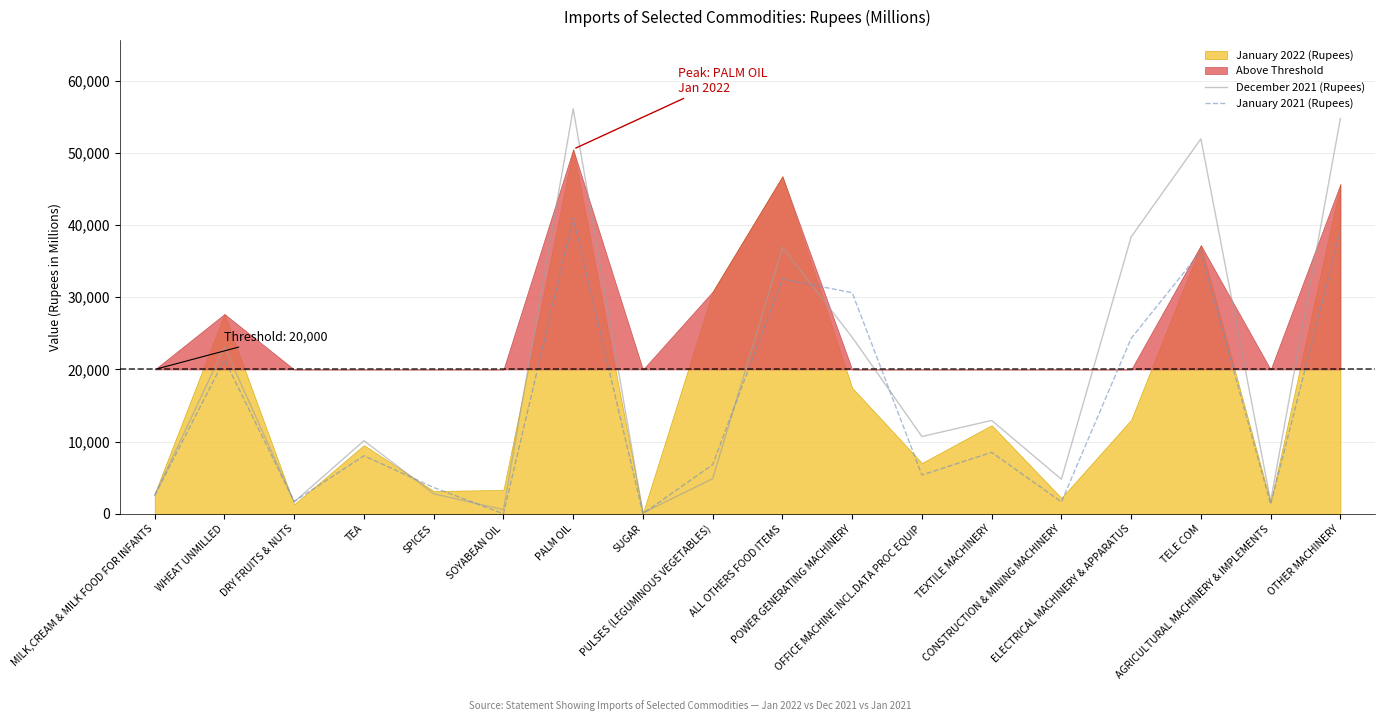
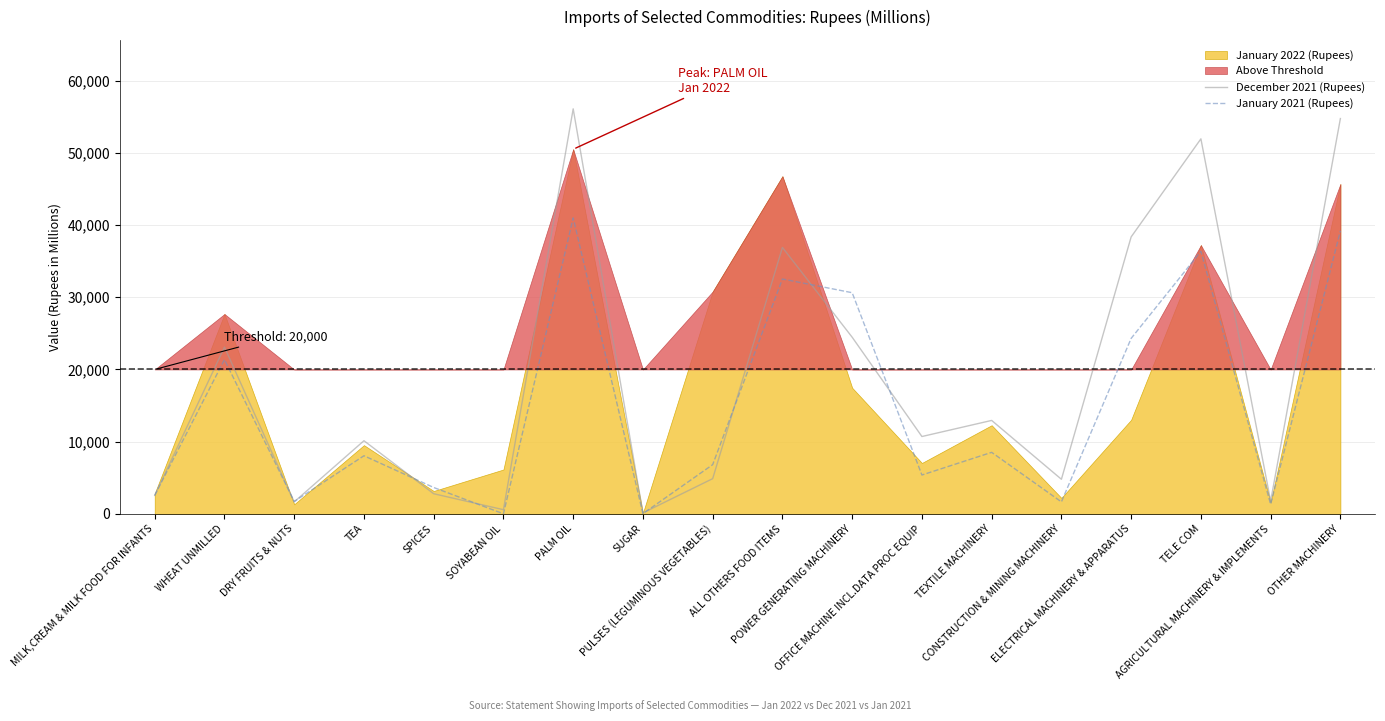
  {
    "January 2022 (Rupees)": {
      "TEA": "10,000",
      "SPICES": "3,000",
-     "SOYABEAN OIL": "3,000",
+     "SOYABEAN OIL": "6,000",
      "POWER GENERATING MACHINERY": "17,000",
      "OFFICE MACHINE INCL.DATA PROC EQUIP": "7,000",
      "TEXTILE MACHINERY": "12,000",
      "CONSTRUCTION & MINING MACHINERY": "2,000",
      "ELECTRICAL MACHINERY & APPARATUS": "13,000"
    }
  }
